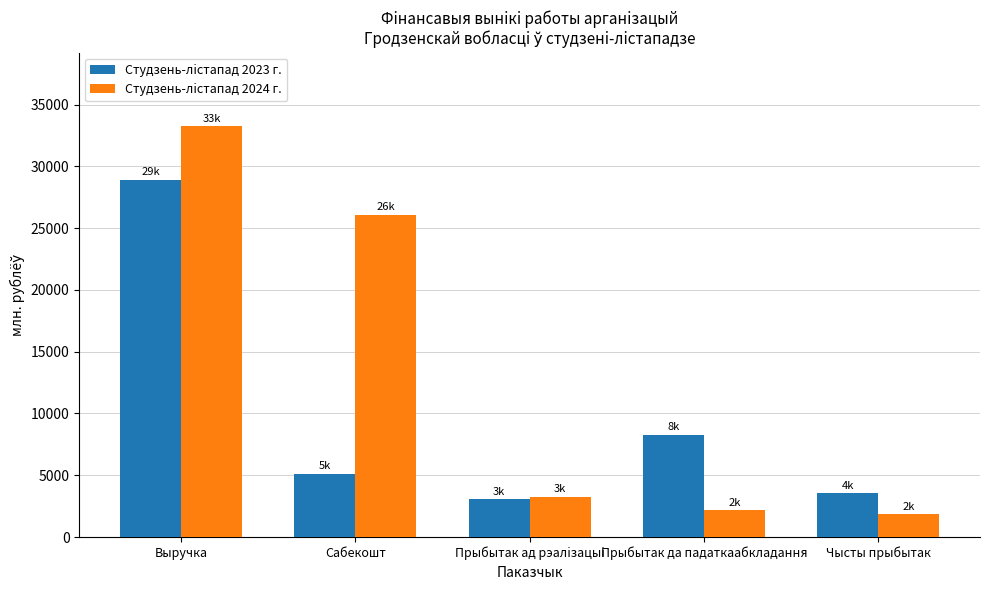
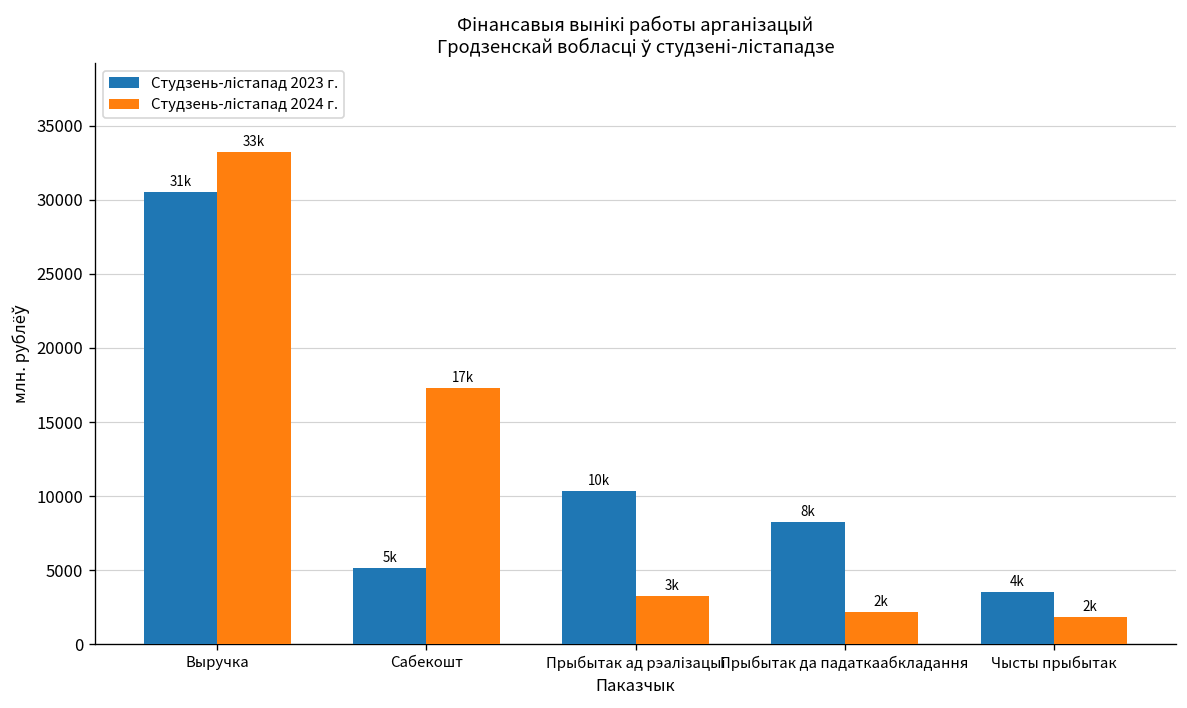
  {
    "Студзень-лiстапад 2023 г.": {
-     "Выручка": "29k",
+     "Выручка": "31k",
      "Сабекошт": "5k",
-     "Прыбытак ад рэалiзацыi": "3k",
+     "Прыбытак ад рэалiзацыi": "10k",
      "Прыбытак да падаткаабкладання": "8k",
      "Чысты прыбытак": "4k"
    },
    "Студзень-лiстапад 2024 г.": {
      "Выручка": "33k",
-     "Сабекошт": "26k",
+     "Сабекошт": "17k",
      "Прыбытак ад рэалiзацыi": "3k",
      "Прыбытак да падаткаабкладання": "2k",
      "Чысты прыбытак": "2k"
    }
  }
